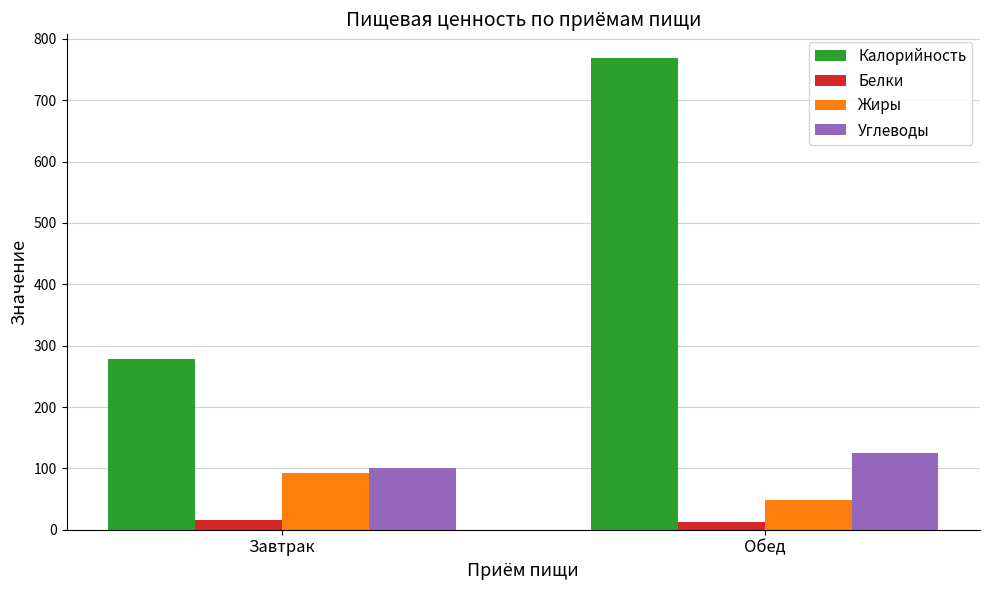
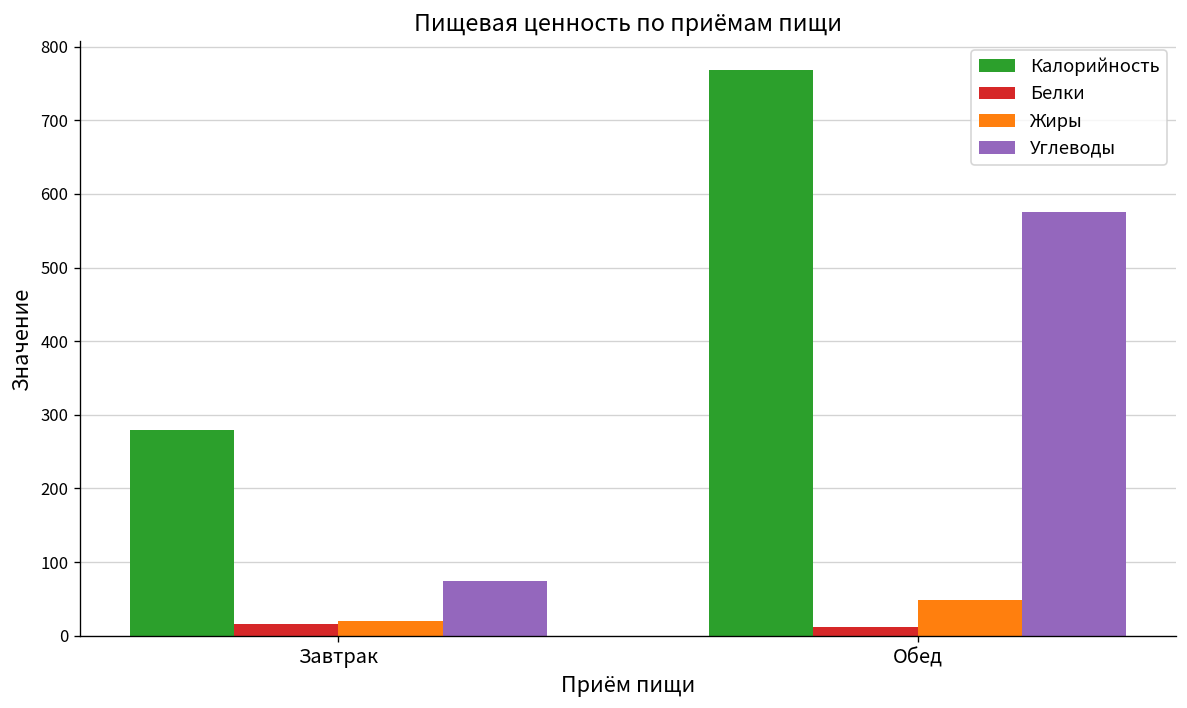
  {
    "Калорийность": {
      "Завтрак": 280,
      "Обед": 770
    },
    "Белки": {
      "Завтрак": 20,
      "Обед": 10
    },
    "Жиры": {
-     "Завтрак": 90,
+     "Завтрак": 20,
      "Обед": 50
    },
    "Углеводы": {
-     "Завтрак": 100,
-     "Обед": 130
+     "Завтрак": 70,
+     "Обед": 580
    }
  }
